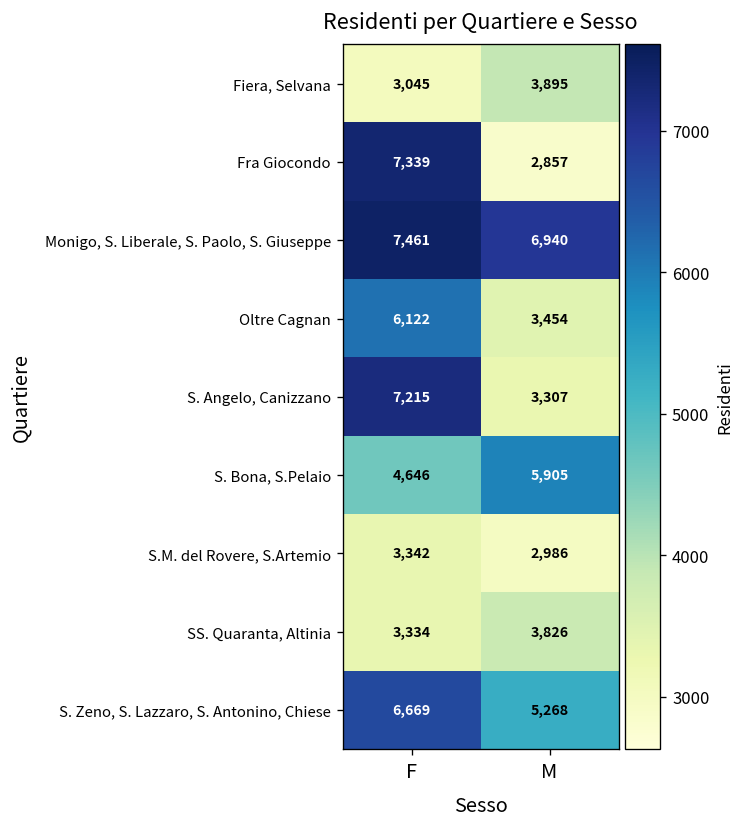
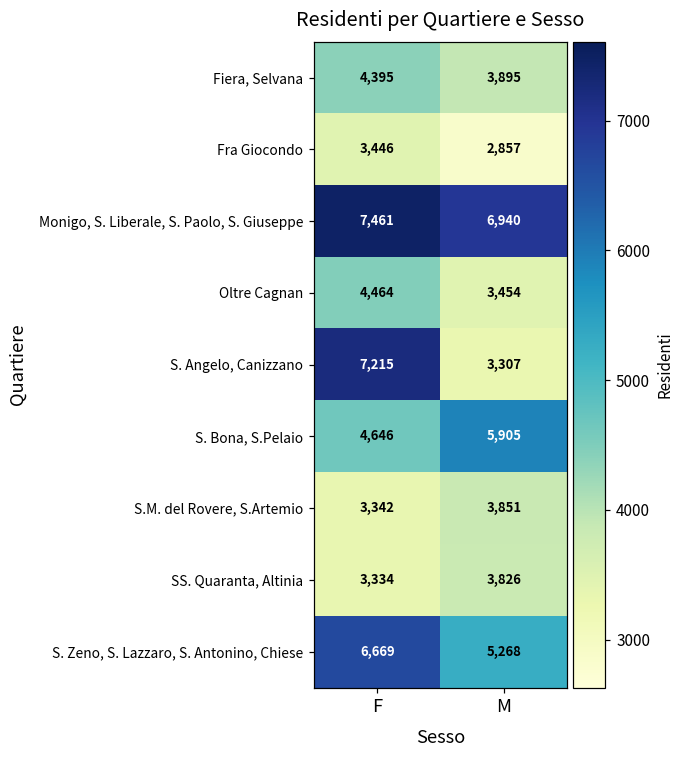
  {
    "Fiera, Selvana": {
-     "F": "3,045",
+     "F": "4,395",
      "M": "3,895"
    },
    "Fra Giocondo": {
-     "F": "7,339",
+     "F": "3,446",
      "M": "2,857"
    },
    "Monigo, S. Liberale, S. Paolo, S. Giuseppe": {
      "F": "7,461",
      "M": "6,940"
    },
    "Oltre Cagnan": {
-     "F": "6,122",
+     "F": "4,464",
      "M": "3,454"
    },
    "S. Angelo, Canizzano": {
      "F": "7,215",
      "M": "3,307"
    },
    "S. Bona, S.Pelaio": {
      "F": "4,646",
      "M": "5,905"
    },
    "S.M. del Rovere, S.Artemio": {
      "F": "3,342",
-     "M": "2,986"
+     "M": "3,851"
    },
    "SS. Quaranta, Altinia": {
      "F": "3,334",
      "M": "3,826"
    },
    "S. Zeno, S. Lazzaro, S. Antonino, Chiese": {
      "F": "6,669",
      "M": "5,268"
    }
  }
